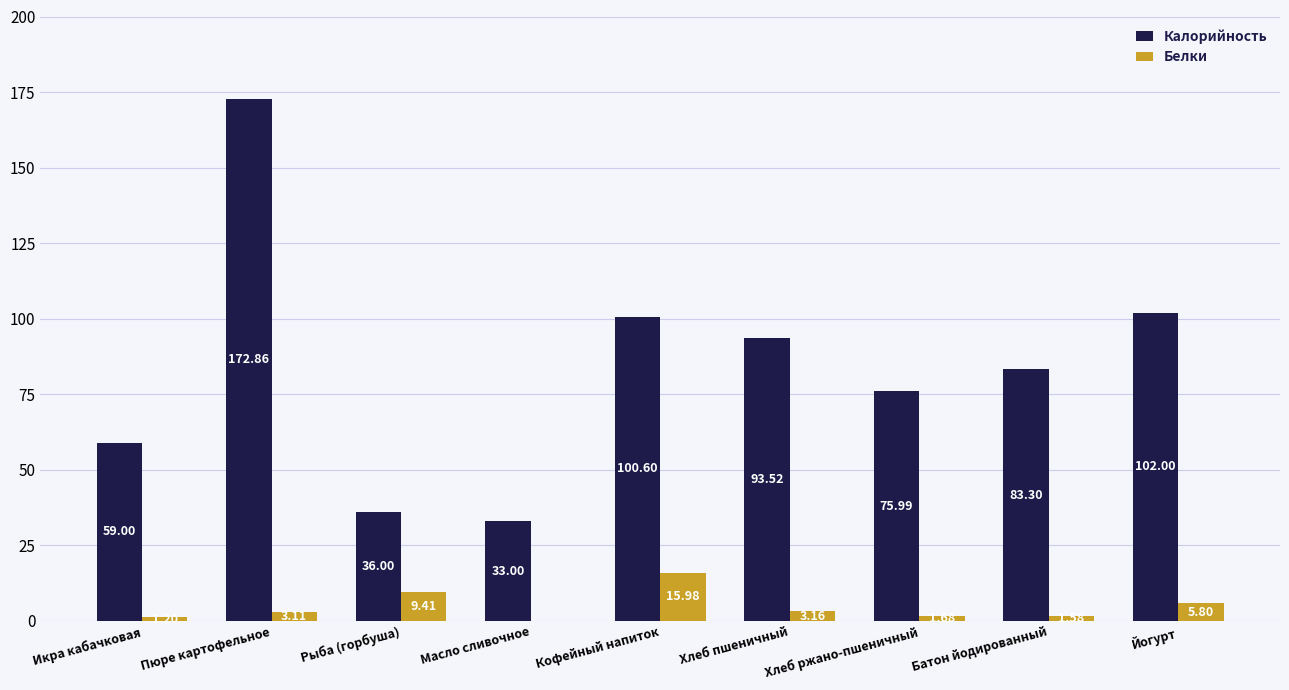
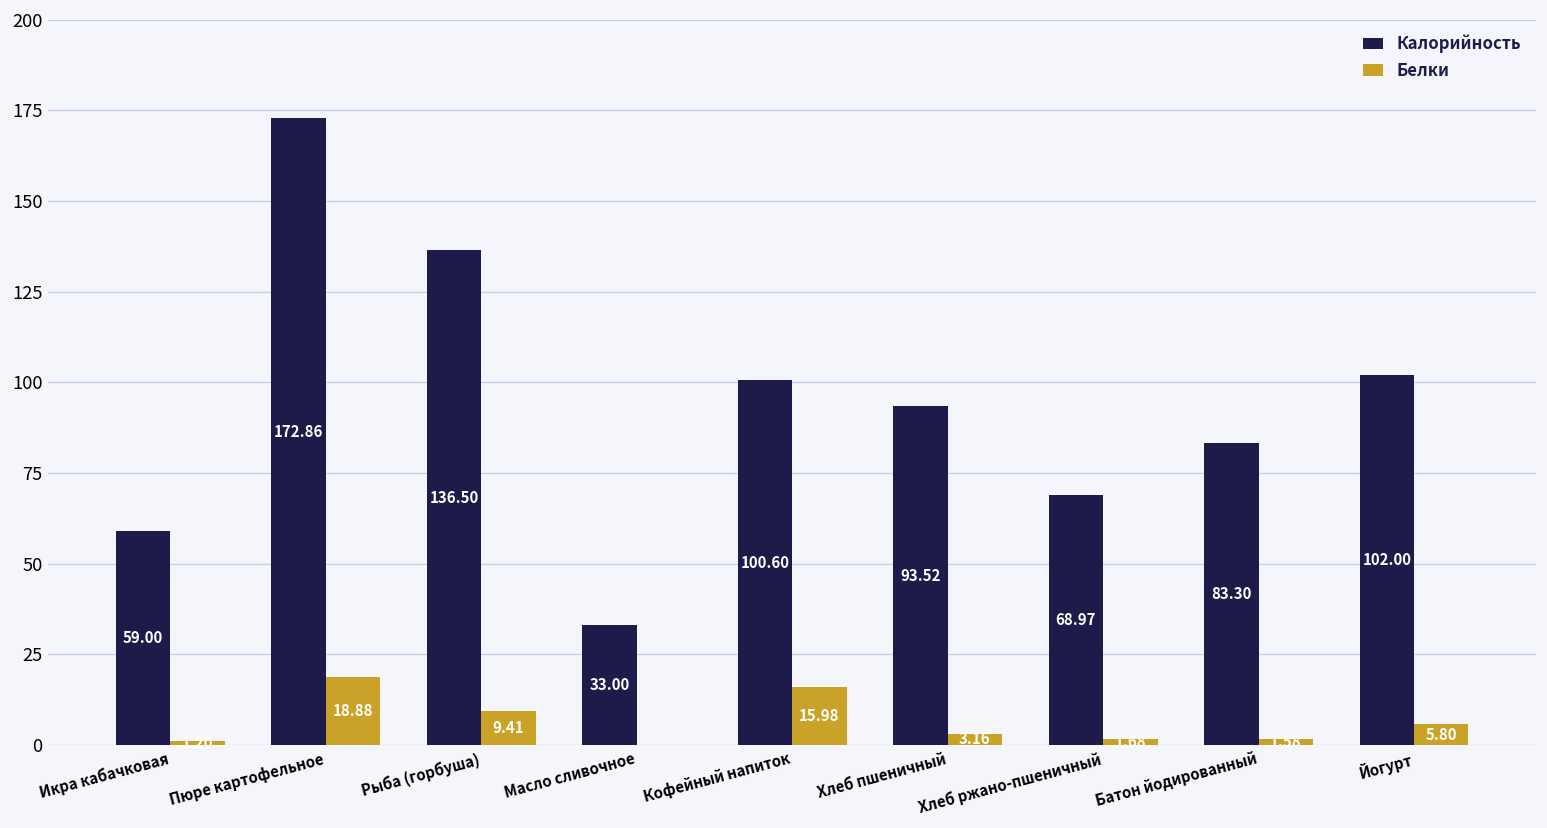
  {
    "Калорийность": {
      "Икра кабачковая": 59.00,
      "Пюре картофельное": 172.86,
-     "Рыба (горбуша)": 36.00,
+     "Рыба (горбуша)": 136.50,
      "Масло сливочное": 33.00,
      "Кофейный напиток": 100.60,
      "Хлеб пшеничный": 93.52,
-     "Хлеб ржано-пшеничный": 75.99,
+     "Хлеб ржано-пшеничный": 68.97,
      "Батон йодированный": 83.30,
      "Йогурт": 102.00
    },
    "Белки": {
-     "Пюре картофельное": 3.11,
+     "Пюре картофельное": 18.88,
      "Рыба (горбуша)": 9.41,
      "Кофейный напиток": 15.98,
      "Хлеб пшеничный": 3.16,
      "Йогурт": 5.80
    }
  }
